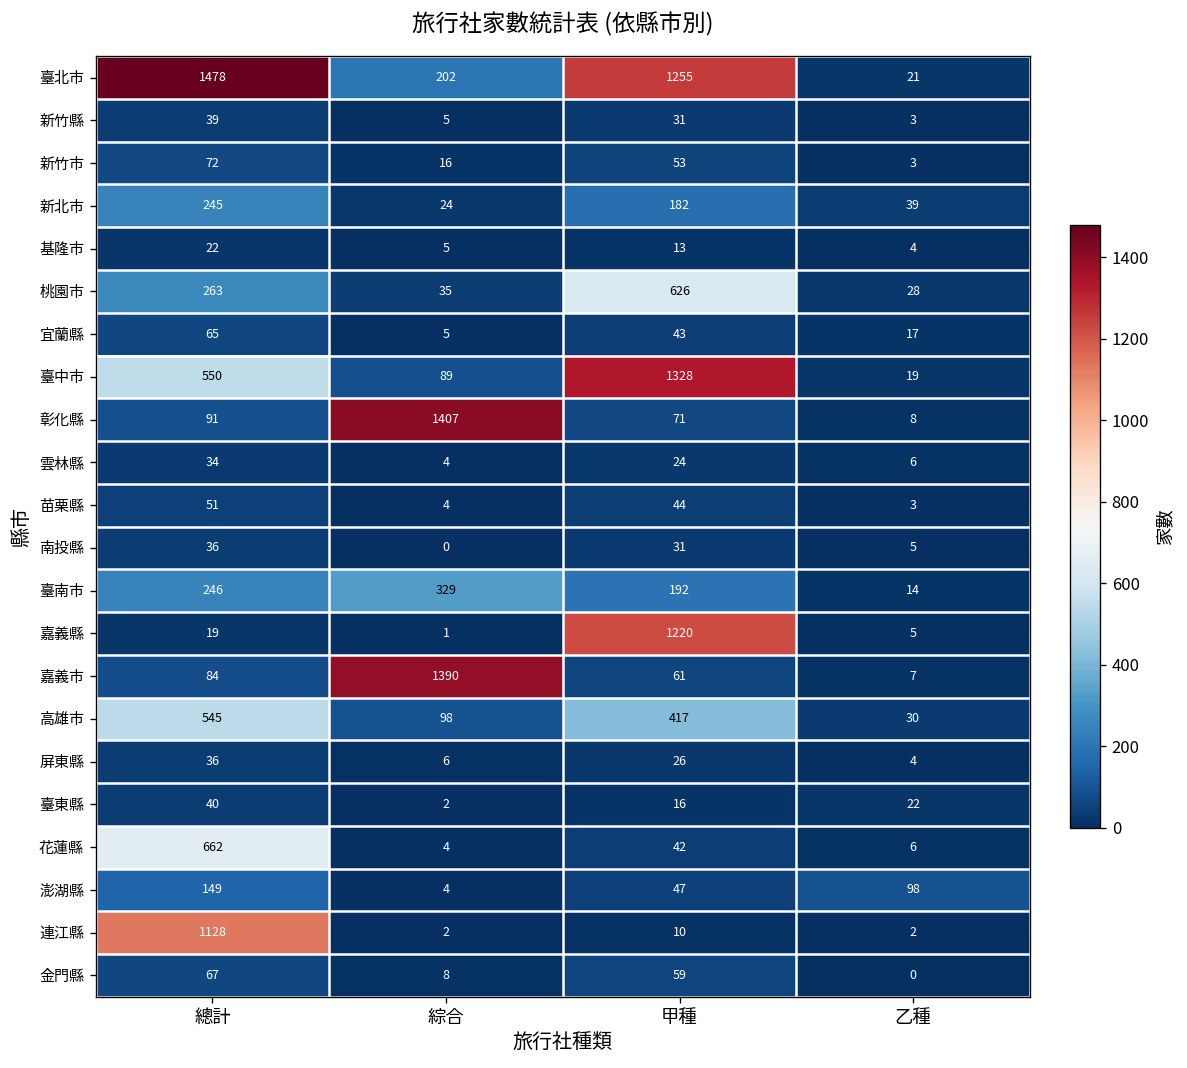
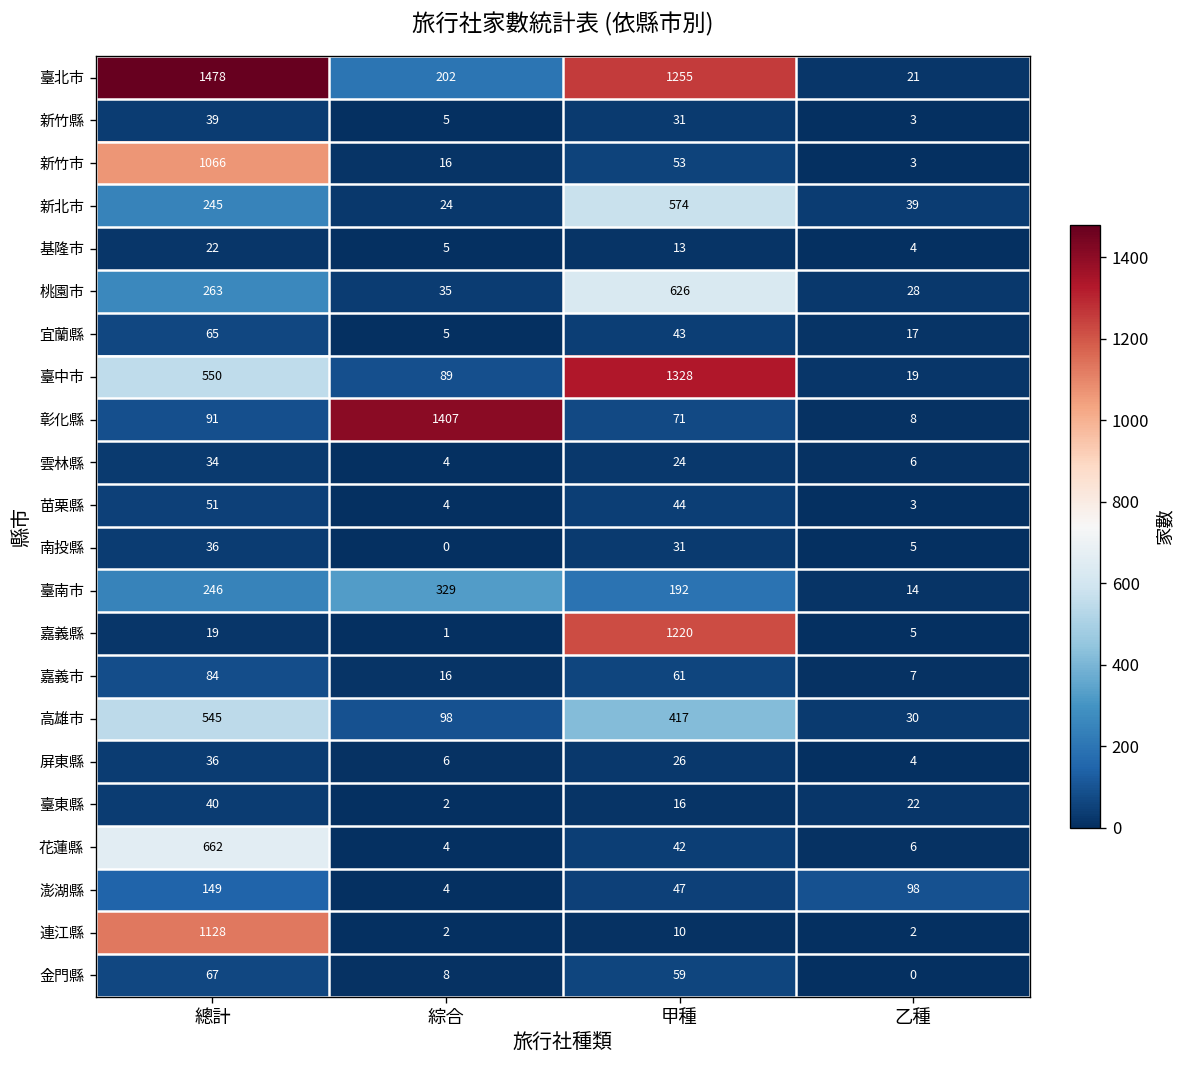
  {
    "臺北市": {
      "總計": 1478,
      "綜合": 202,
      "甲種": 1255,
      "乙種": 21
    },
    "新竹縣": {
      "總計": 39,
      "綜合": 5,
      "甲種": 31,
      "乙種": 3
    },
    "新竹市": {
-     "總計": 72,
+     "總計": 1066,
      "綜合": 16,
      "甲種": 53,
      "乙種": 3
    },
    "新北市": {
      "總計": 245,
      "綜合": 24,
-     "甲種": 182,
+     "甲種": 574,
      "乙種": 39
    },
    "基隆市": {
      "總計": 22,
      "綜合": 5,
      "甲種": 13,
      "乙種": 4
    },
    "桃園市": {
      "總計": 263,
      "綜合": 35,
      "甲種": 626,
      "乙種": 28
    },
    "宜蘭縣": {
      "總計": 65,
      "綜合": 5,
      "甲種": 43,
      "乙種": 17
    },
    "臺中市": {
      "總計": 550,
      "綜合": 89,
      "甲種": 1328,
      "乙種": 19
    },
    "彰化縣": {
      "總計": 91,
      "綜合": 1407,
      "甲種": 71,
      "乙種": 8
    },
    "雲林縣": {
      "總計": 34,
      "綜合": 4,
      "甲種": 24,
      "乙種": 6
    },
    "苗栗縣": {
      "總計": 51,
      "綜合": 4,
      "甲種": 44,
      "乙種": 3
    },
    "南投縣": {
      "總計": 36,
      "綜合": 0,
      "甲種": 31,
      "乙種": 5
    },
    "臺南市": {
      "總計": 246,
      "綜合": 329,
      "甲種": 192,
      "乙種": 14
    },
    "嘉義縣": {
      "總計": 19,
      "綜合": 1,
      "甲種": 1220,
      "乙種": 5
    },
    "嘉義市": {
      "總計": 84,
-     "綜合": 1390,
+     "綜合": 16,
      "甲種": 61,
      "乙種": 7
    },
    "高雄市": {
      "總計": 545,
      "綜合": 98,
      "甲種": 417,
      "乙種": 30
    },
    "屏東縣": {
      "總計": 36,
      "綜合": 6,
      "甲種": 26,
      "乙種": 4
    },
    "臺東縣": {
      "總計": 40,
      "綜合": 2,
      "甲種": 16,
      "乙種": 22
    },
    "花蓮縣": {
      "總計": 662,
      "綜合": 4,
      "甲種": 42,
      "乙種": 6
    },
    "澎湖縣": {
      "總計": 149,
      "綜合": 4,
      "甲種": 47,
      "乙種": 98
    },
    "連江縣": {
      "總計": 1128,
      "綜合": 2,
      "甲種": 10,
      "乙種": 2
    },
    "金門縣": {
      "總計": 67,
      "綜合": 8,
      "甲種": 59,
      "乙種": 0
    }
  }
